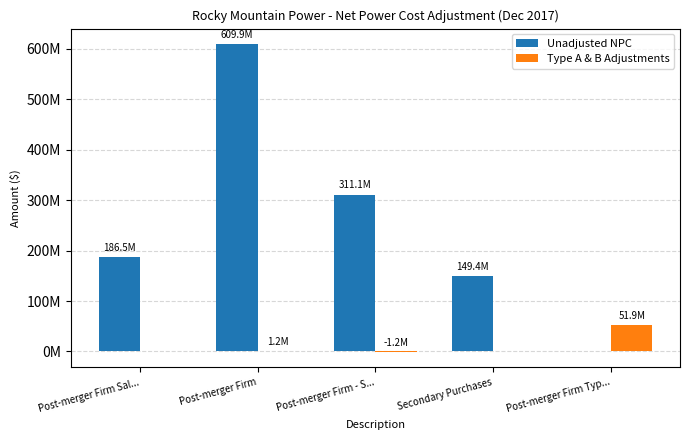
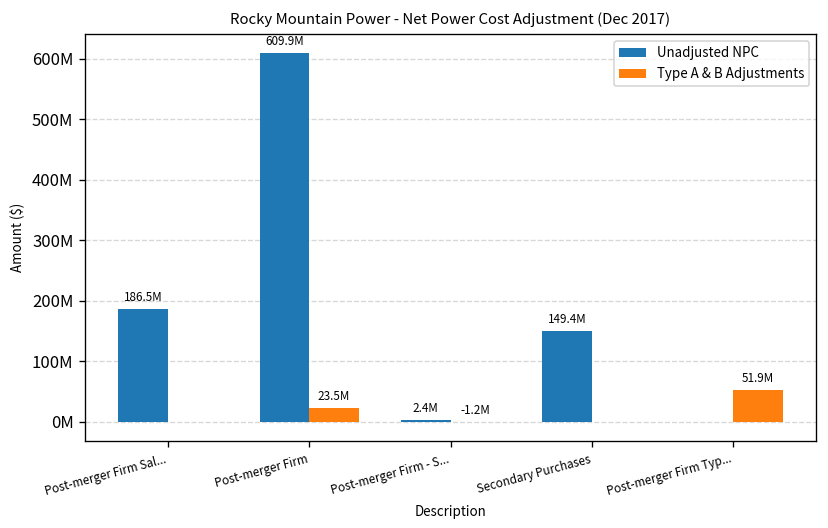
  {
    "Unadjusted NPC": {
      "Post-merger Firm Sal...": "186.5M",
      "Post-merger Firm": "609.9M",
-     "Post-merger Firm - S...": "311.1M",
+     "Post-merger Firm - S...": "2.4M",
      "Secondary Purchases": "149.4M"
    },
    "Type A & B Adjustments": {
-     "Post-merger Firm": "1.2M",
+     "Post-merger Firm": "23.5M",
      "Post-merger Firm - S...": "-1.2M",
      "Post-merger Firm Typ...": "51.9M"
    }
  }
